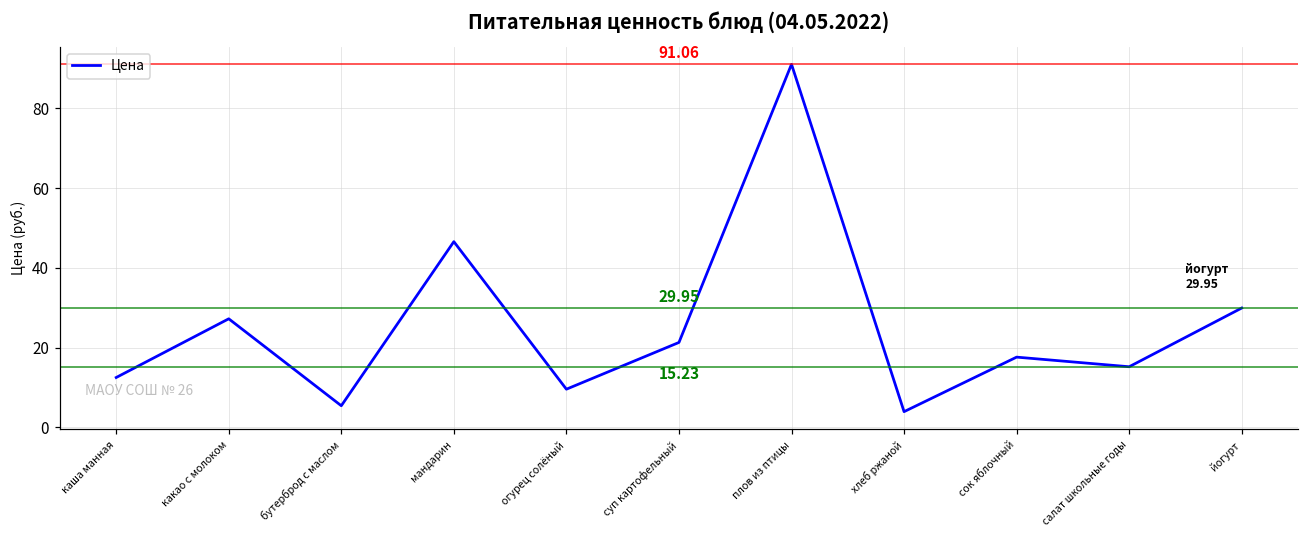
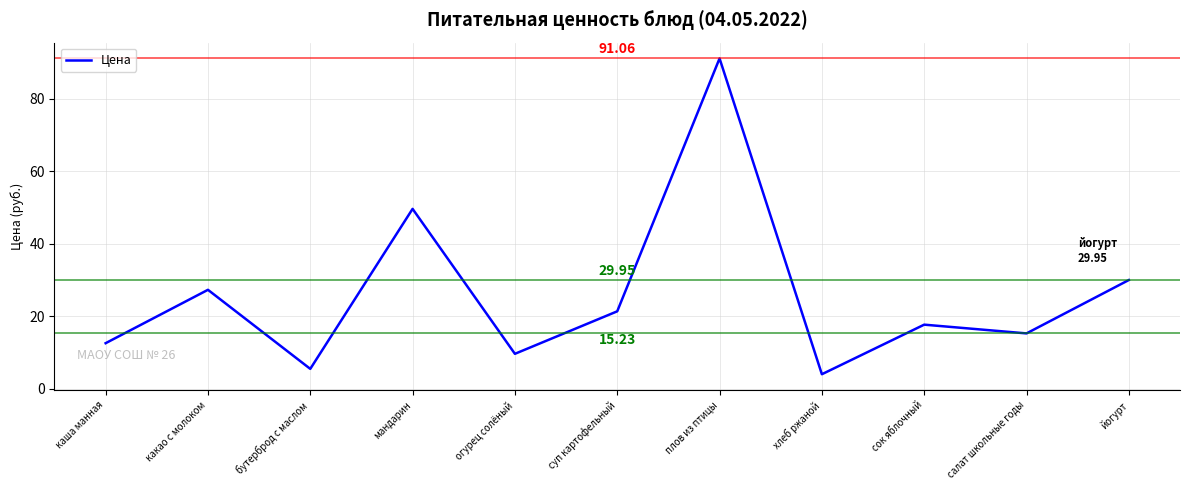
  {
    "какао с молоком": 27,
    "бутерброд с маслом": 5,
-   "мандарин": 47,
+   "мандарин": 50,
    "огурец солёный": 10,
    "плов из птицы": 91,
    "хлеб ржаной": 4,
    "сок яблочный": 18,
    "салат школьные годы": 15
  }
